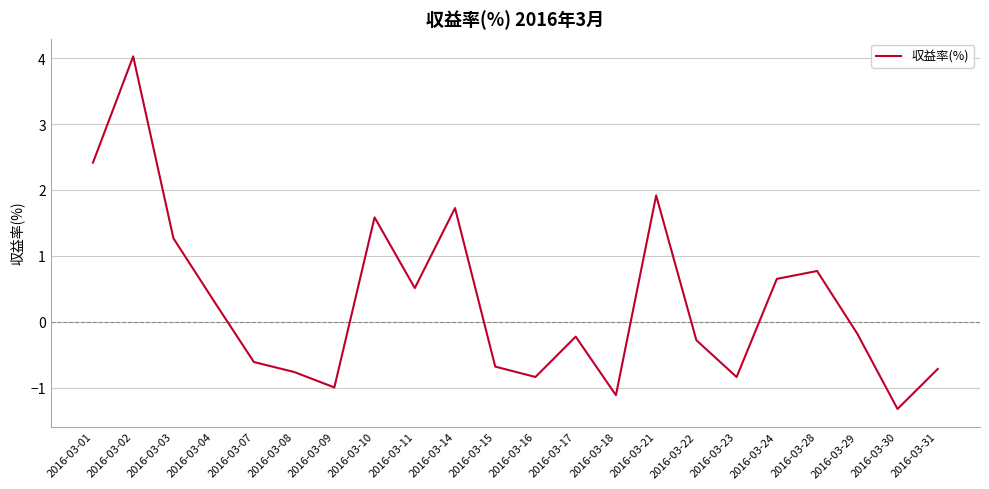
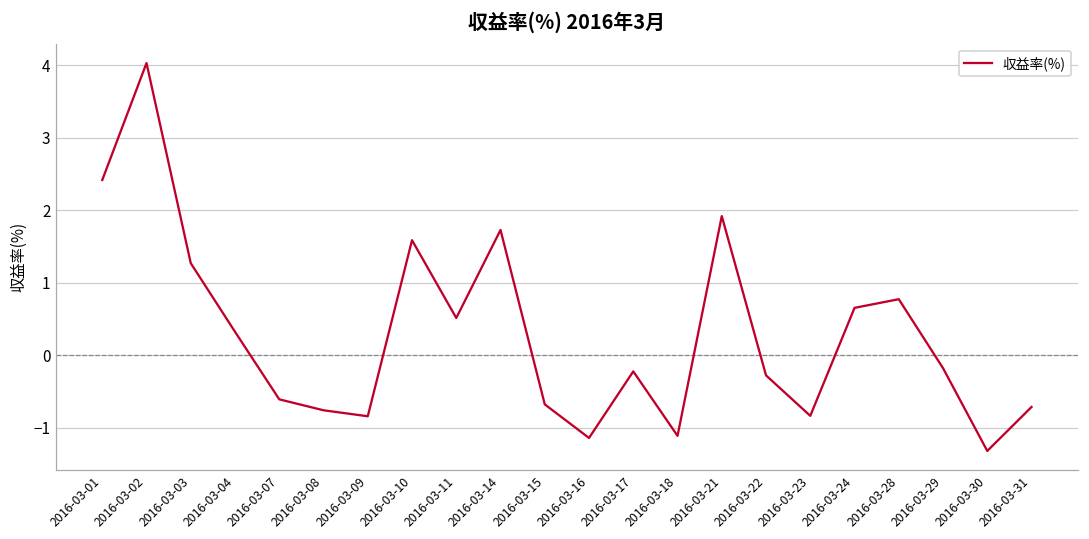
  {
    "2016-03-01": 2.4,
    "2016-03-02": 4.0,
    "2016-03-03": 1.3,
    "2016-03-04": 0.3,
    "2016-03-07": -0.6,
    "2016-03-08": -0.8,
-   "2016-03-09": -1.0,
+   "2016-03-09": -0.8,
    "2016-03-10": 1.6,
    "2016-03-11": 0.5,
    "2016-03-14": 1.7,
    "2016-03-15": -0.7,
-   "2016-03-16": -0.8,
+   "2016-03-16": -1.1,
    "2016-03-17": -0.2,
    "2016-03-18": -1.1,
    "2016-03-21": 1.9,
    "2016-03-22": -0.3,
    "2016-03-23": -0.8,
    "2016-03-24": 0.7,
    "2016-03-28": 0.8,
    "2016-03-29": -0.2,
    "2016-03-30": -1.3,
    "2016-03-31": -0.7
  }
